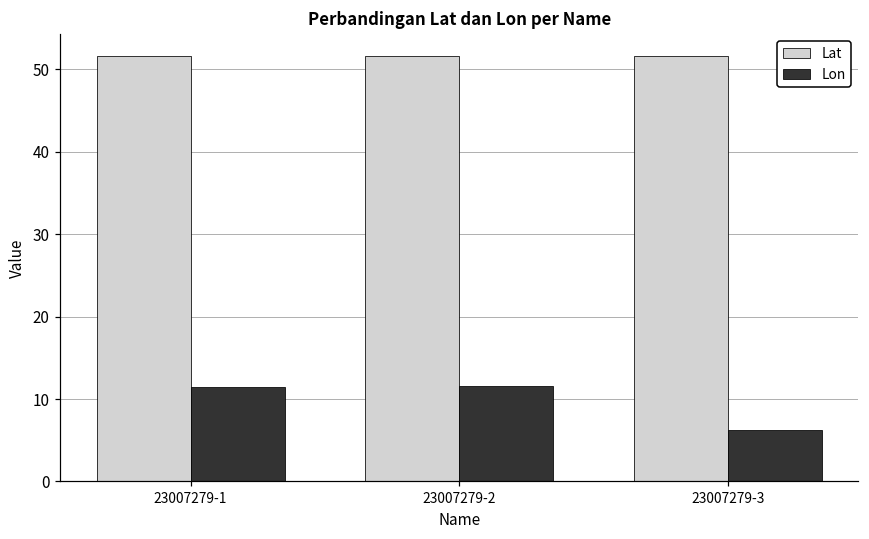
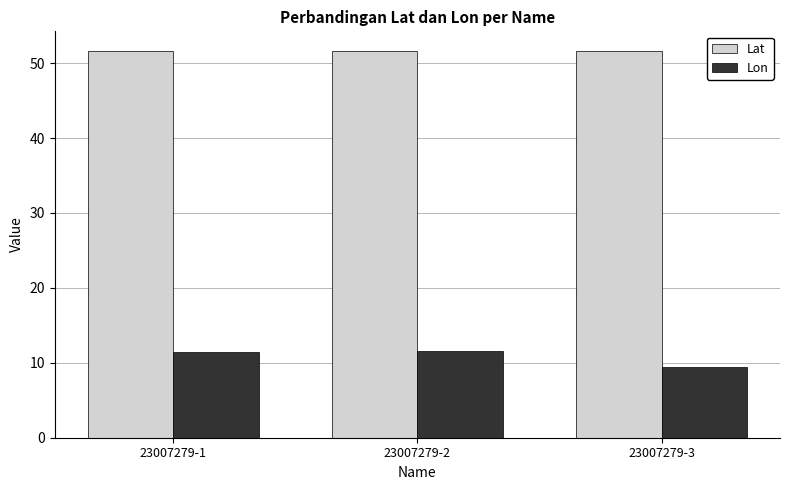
  {
    "Lat": {
      "23007279-1": 52,
      "23007279-2": 52,
      "23007279-3": 52
    },
    "Lon": {
      "23007279-1": 11,
      "23007279-2": 12,
-     "23007279-3": 6
+     "23007279-3": 9
    }
  }
